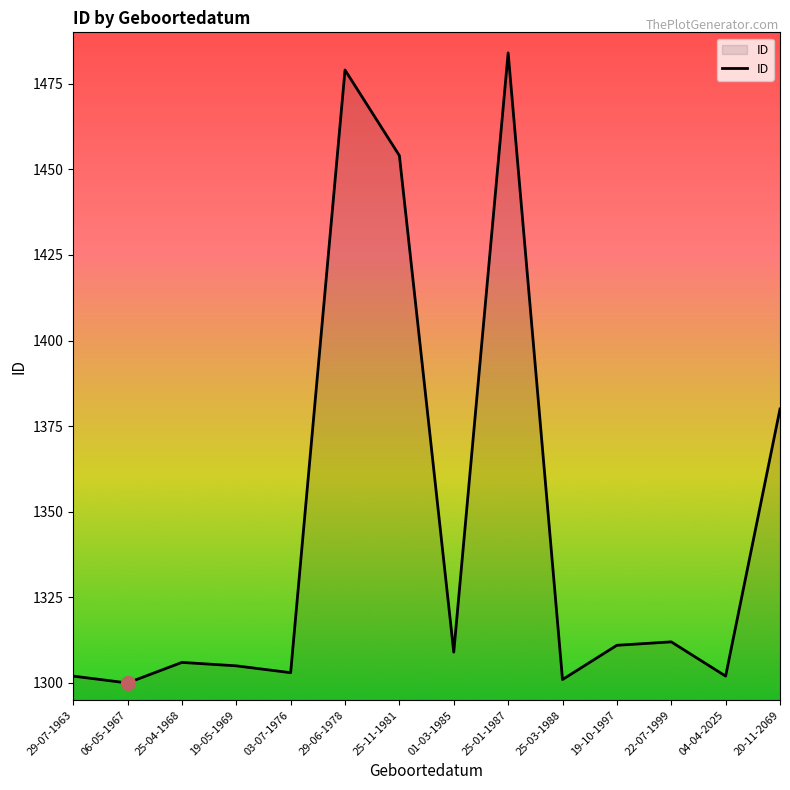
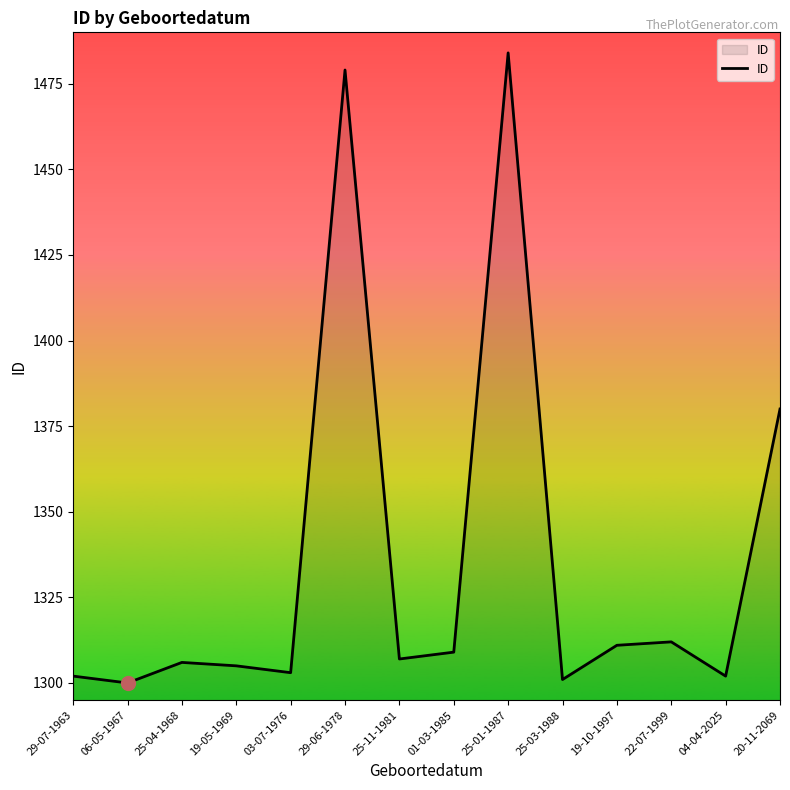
  {
    "ID": {
      "29-07-1963": 1302,
      "25-04-1968": 1306,
      "19-05-1969": 1305,
      "03-07-1976": 1303,
      "29-06-1978": 1479,
-     "25-11-1981": 1454,
+     "25-11-1981": 1307,
      "01-03-1985": 1309,
      "25-01-1987": 1484,
      "25-03-1988": 1301,
      "19-10-1997": 1311,
      "22-07-1999": 1312,
      "04-04-2025": 1302,
      "20-11-2069": 1380
    }
  }
